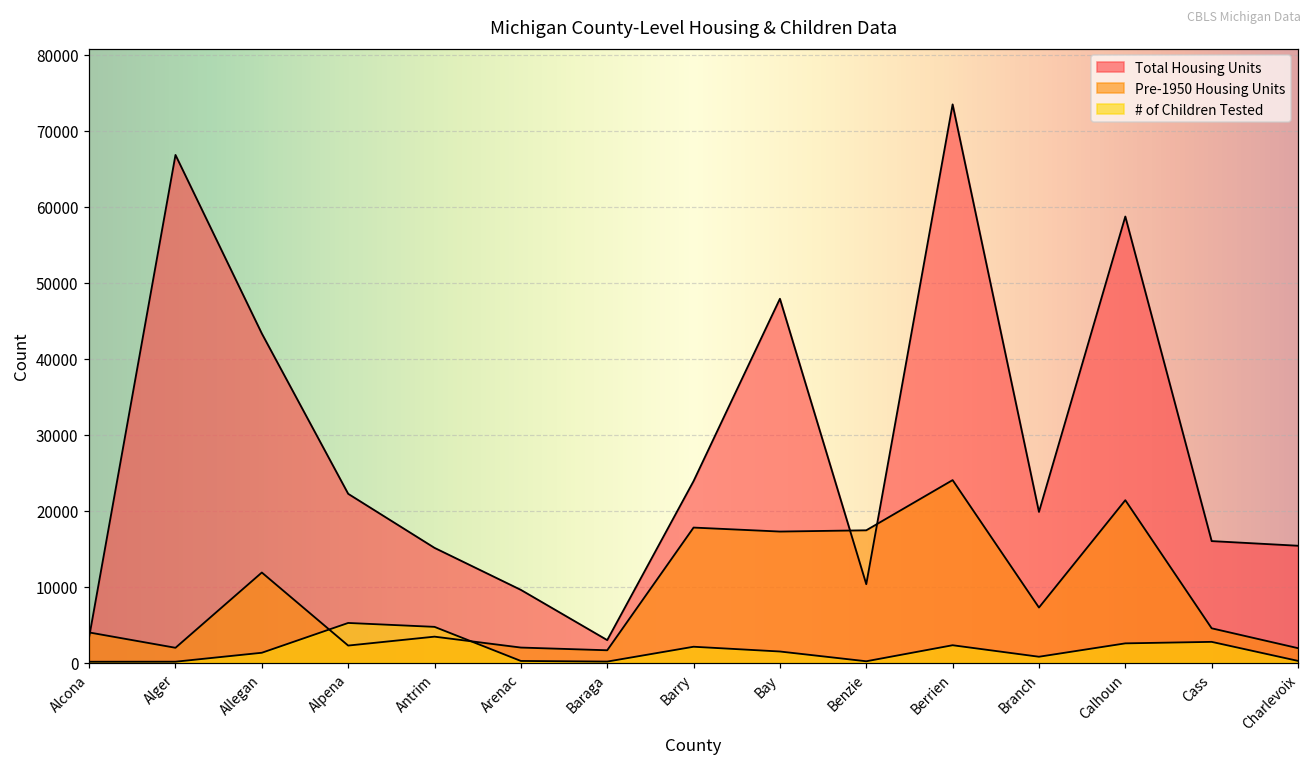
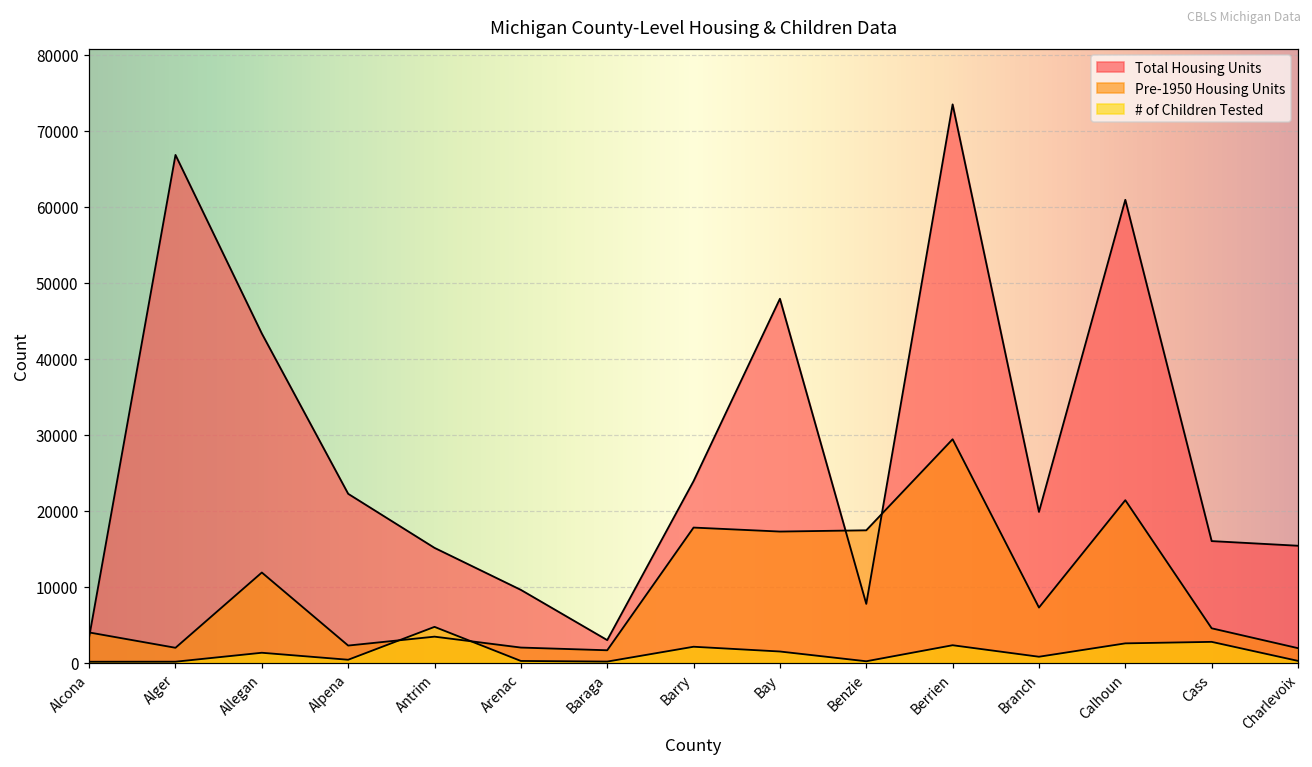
  {
    "Total Housing Units": {
      "Alcona": 3000,
      "Alger": 67000,
      "Allegan": 43000,
      "Alpena": 22000,
      "Antrim": 15000,
      "Arenac": 10000,
      "Baraga": 3000,
      "Barry": 24000,
      "Bay": 48000,
-     "Benzie": 10000,
+     "Benzie": 8000,
      "Berrien": 73000,
      "Branch": 20000,
-     "Calhoun": 59000,
+     "Calhoun": 61000,
      "Cass": 16000,
      "Charlevoix": 15000
    },
    "Pre-1950 Housing Units": {
      "Alcona": 4000,
      "Alger": 2000,
      "Allegan": 12000,
      "Alpena": 2000,
      "Antrim": 3000,
      "Arenac": 2000,
      "Baraga": 2000,
      "Barry": 18000,
      "Bay": 17000,
      "Benzie": 17000,
-     "Berrien": 24000,
+     "Berrien": 29000,
      "Branch": 7000,
      "Calhoun": 21000,
      "Cass": 5000,
      "Charlevoix": 2000
    },
    "# of Children Tested": {
      "Alcona": 0,
      "Alger": 0,
      "Allegan": 1000,
-     "Alpena": 5000,
+     "Alpena": 0,
      "Antrim": 5000,
      "Arenac": 0,
      "Baraga": 0,
      "Barry": 2000,
      "Bay": 1000,
      "Benzie": 0,
      "Berrien": 2000,
      "Branch": 1000,
      "Calhoun": 3000,
      "Cass": 3000,
      "Charlevoix": 0
    }
  }
